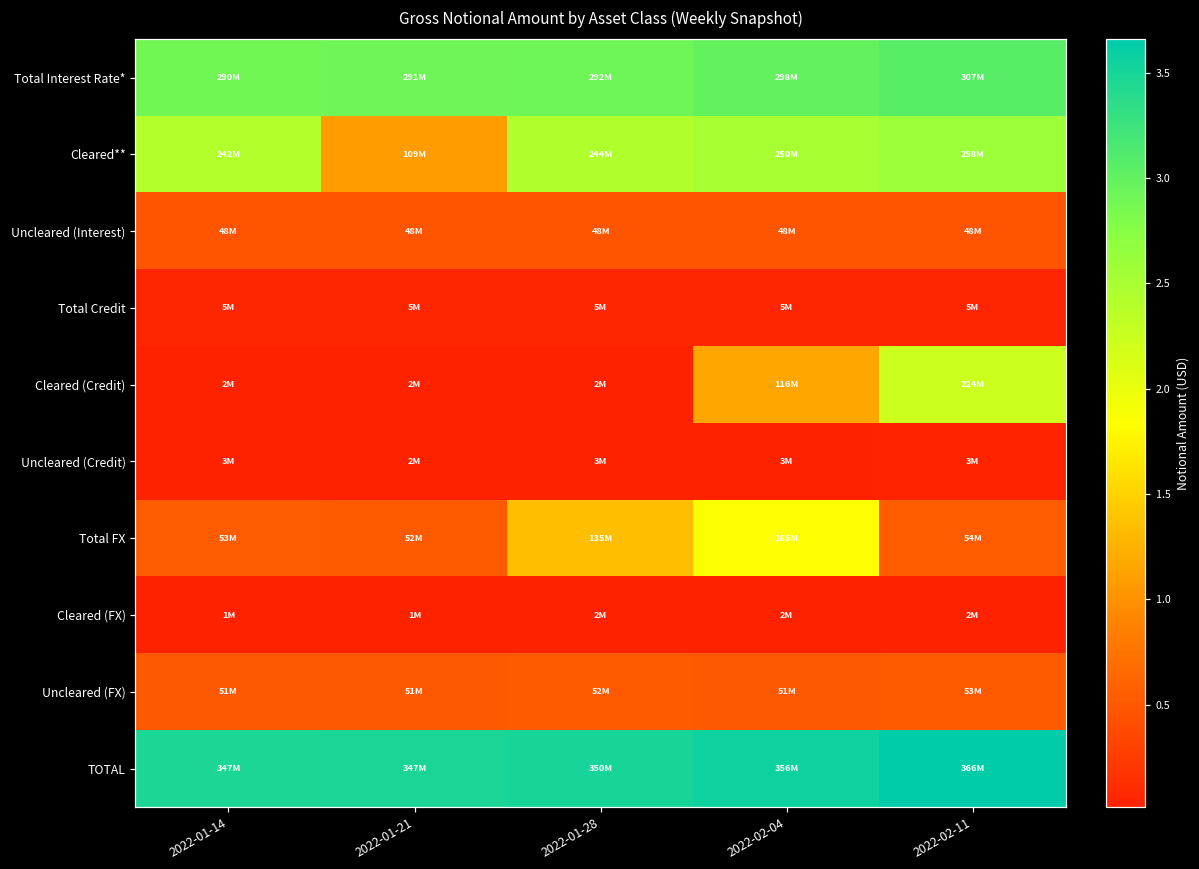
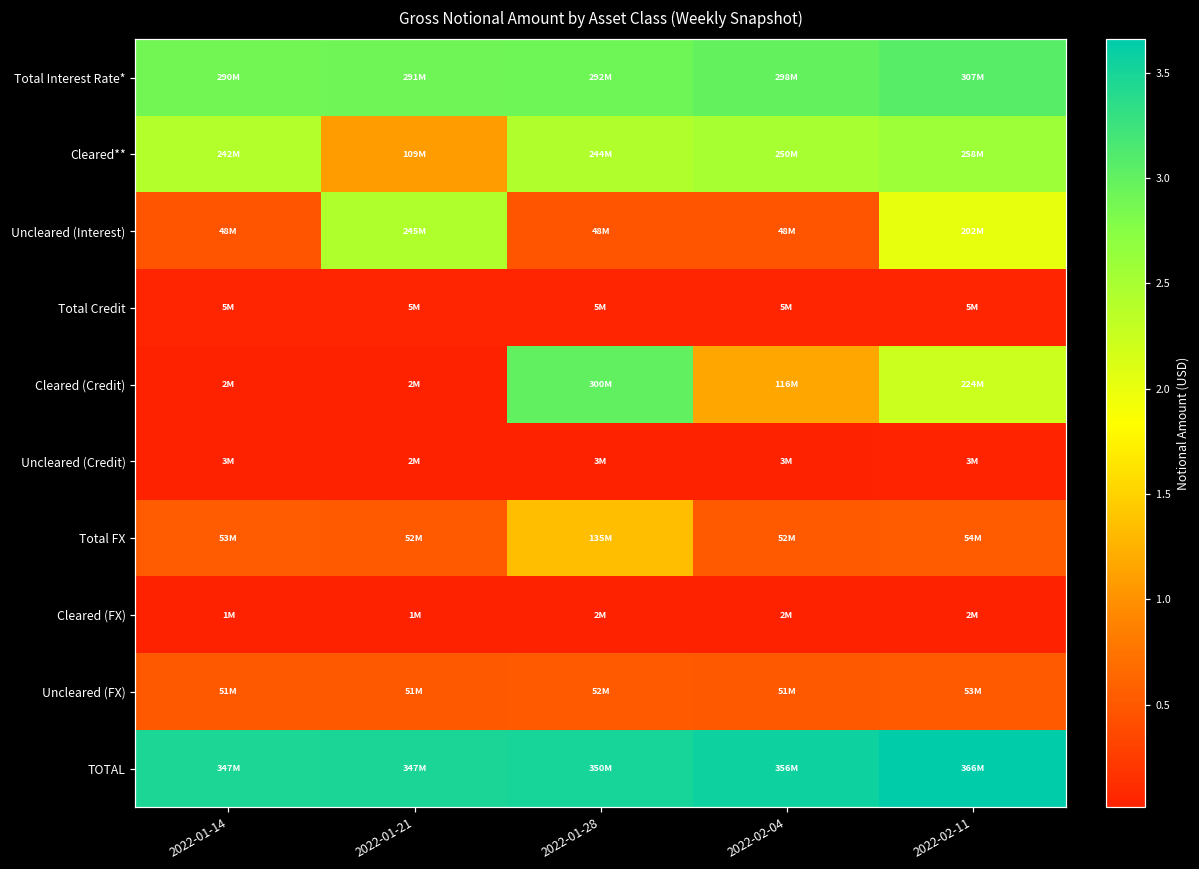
  {
    "Total Interest Rate*": {
      "2022-01-14": "290M",
      "2022-01-21": "291M",
      "2022-01-28": "292M",
      "2022-02-04": "298M",
      "2022-02-11": "307M"
    },
    "Cleared**": {
      "2022-01-14": "242M",
      "2022-01-21": "109M",
      "2022-01-28": "244M",
      "2022-02-04": "250M",
      "2022-02-11": "258M"
    },
    "Uncleared (Interest)": {
      "2022-01-14": "48M",
-     "2022-01-21": "48M",
+     "2022-01-21": "245M",
      "2022-01-28": "48M",
      "2022-02-04": "48M",
-     "2022-02-11": "48M"
+     "2022-02-11": "202M"
    },
    "Total Credit": {
      "2022-01-14": "5M",
      "2022-01-21": "5M",
      "2022-01-28": "5M",
      "2022-02-04": "5M",
      "2022-02-11": "5M"
    },
    "Cleared (Credit)": {
      "2022-01-14": "2M",
      "2022-01-21": "2M",
-     "2022-01-28": "2M",
+     "2022-01-28": "300M",
      "2022-02-04": "116M",
      "2022-02-11": "224M"
    },
    "Uncleared (Credit)": {
      "2022-01-14": "3M",
      "2022-01-21": "2M",
      "2022-01-28": "3M",
      "2022-02-04": "3M",
      "2022-02-11": "3M"
    },
    "Total FX": {
      "2022-01-14": "53M",
      "2022-01-21": "52M",
      "2022-01-28": "135M",
-     "2022-02-04": "185M",
+     "2022-02-04": "52M",
      "2022-02-11": "54M"
    },
    "Cleared (FX)": {
      "2022-01-14": "1M",
      "2022-01-21": "1M",
      "2022-01-28": "2M",
      "2022-02-04": "2M",
      "2022-02-11": "2M"
    },
    "Uncleared (FX)": {
      "2022-01-14": "51M",
      "2022-01-21": "51M",
      "2022-01-28": "52M",
      "2022-02-04": "51M",
      "2022-02-11": "53M"
    },
    "TOTAL": {
      "2022-01-14": "347M",
      "2022-01-21": "347M",
      "2022-01-28": "350M",
      "2022-02-04": "356M",
      "2022-02-11": "366M"
    }
  }
